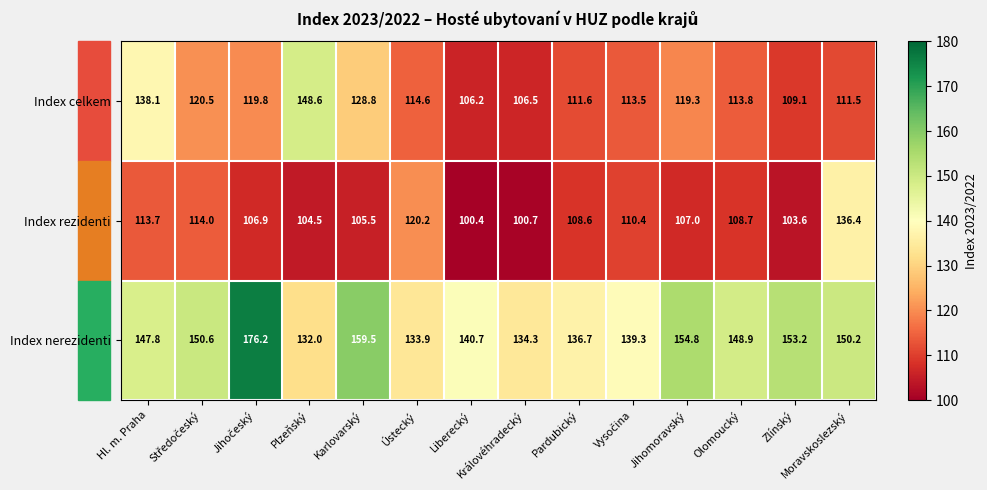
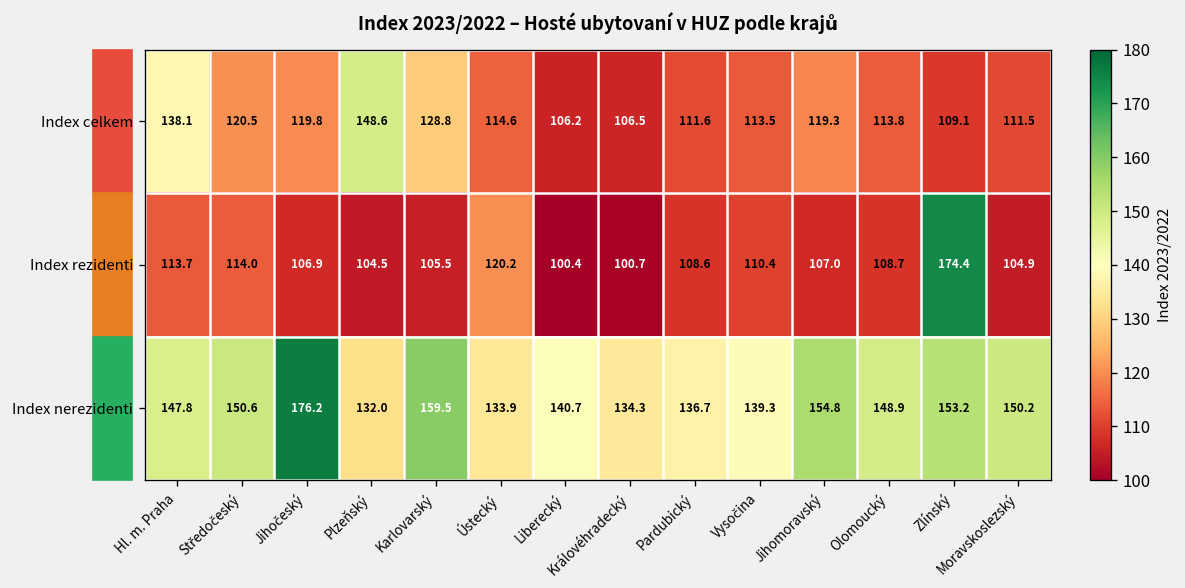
  {
    "Index celkem": {
      "Hl. m. Praha": 138.1,
      "Středočeský": 120.5,
      "Jihočeský": 119.8,
      "Plzeňský": 148.6,
      "Karlovarský": 128.8,
      "Ústecký": 114.6,
      "Liberecký": 106.2,
      "Královéhradecký": 106.5,
      "Pardubický": 111.6,
      "Vysočina": 113.5,
      "Jihomoravský": 119.3,
      "Olomoucký": 113.8,
      "Zlínský": 109.1,
      "Moravskoslezský": 111.5
    },
    "Index rezidenti": {
      "Hl. m. Praha": 113.7,
      "Středočeský": 114.0,
      "Jihočeský": 106.9,
      "Plzeňský": 104.5,
      "Karlovarský": 105.5,
      "Ústecký": 120.2,
      "Liberecký": 100.4,
      "Královéhradecký": 100.7,
      "Pardubický": 108.6,
      "Vysočina": 110.4,
      "Jihomoravský": 107.0,
      "Olomoucký": 108.7,
-     "Zlínský": 103.6,
-     "Moravskoslezský": 136.4
+     "Zlínský": 174.4,
+     "Moravskoslezský": 104.9
    },
    "Index nerezidenti": {
      "Hl. m. Praha": 147.8,
      "Středočeský": 150.6,
      "Jihočeský": 176.2,
      "Plzeňský": 132.0,
      "Karlovarský": 159.5,
      "Ústecký": 133.9,
      "Liberecký": 140.7,
      "Královéhradecký": 134.3,
      "Pardubický": 136.7,
      "Vysočina": 139.3,
      "Jihomoravský": 154.8,
      "Olomoucký": 148.9,
      "Zlínský": 153.2,
      "Moravskoslezský": 150.2
    }
  }
